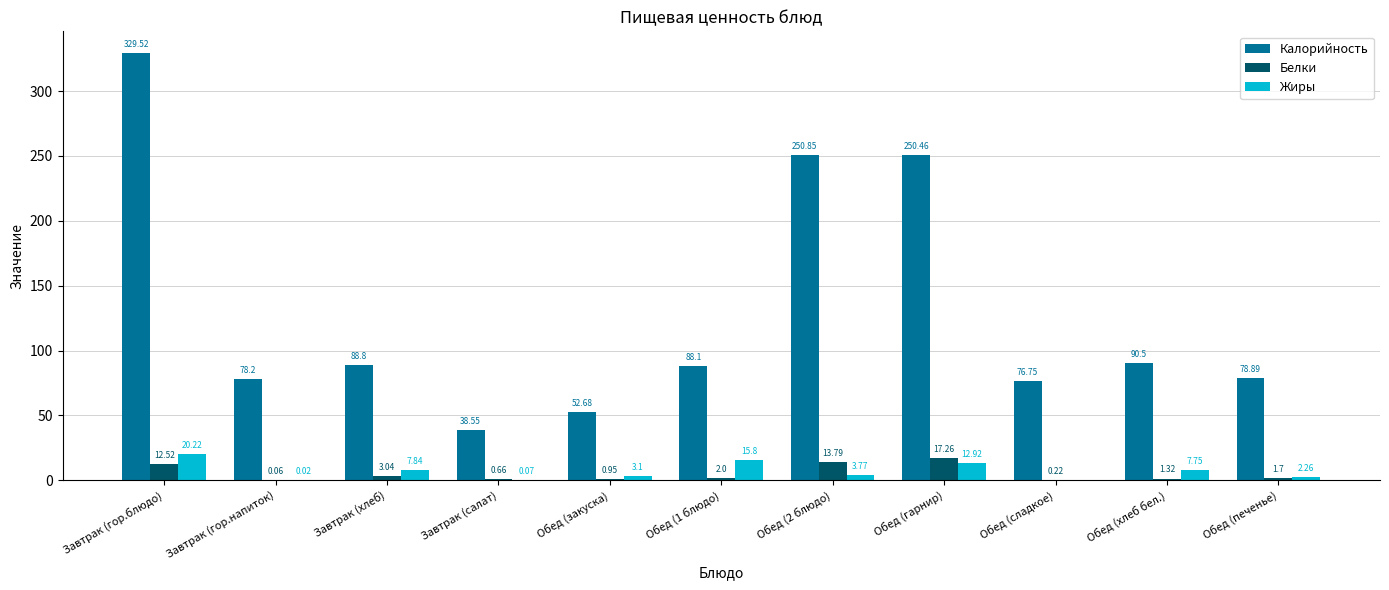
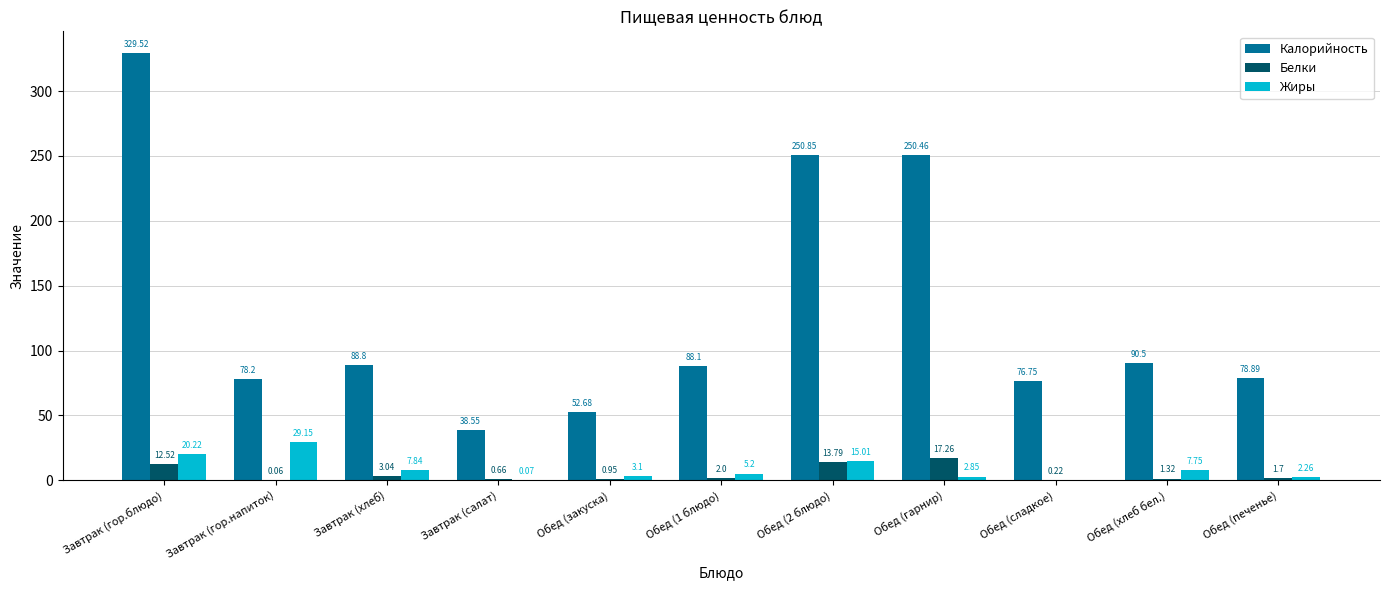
  {
    "Жиры": {
      "Завтрак (гор.блюдо)": 20.22,
-     "Завтрак (гор.напиток)": 0.02,
+     "Завтрак (гор.напиток)": 29.15,
      "Завтрак (хлеб)": 7.84,
      "Завтрак (салат)": 0.07,
      "Обед (закуска)": 3.1,
-     "Обед (1 блюдо)": 15.8,
-     "Обед (2 блюдо)": 3.77,
-     "Обед (гарнир)": 12.92,
+     "Обед (1 блюдо)": 5.2,
+     "Обед (2 блюдо)": 15.01,
+     "Обед (гарнир)": 2.85,
      "Обед (хлеб бел.)": 7.75,
      "Обед (печенье)": 2.26
    }
  }
